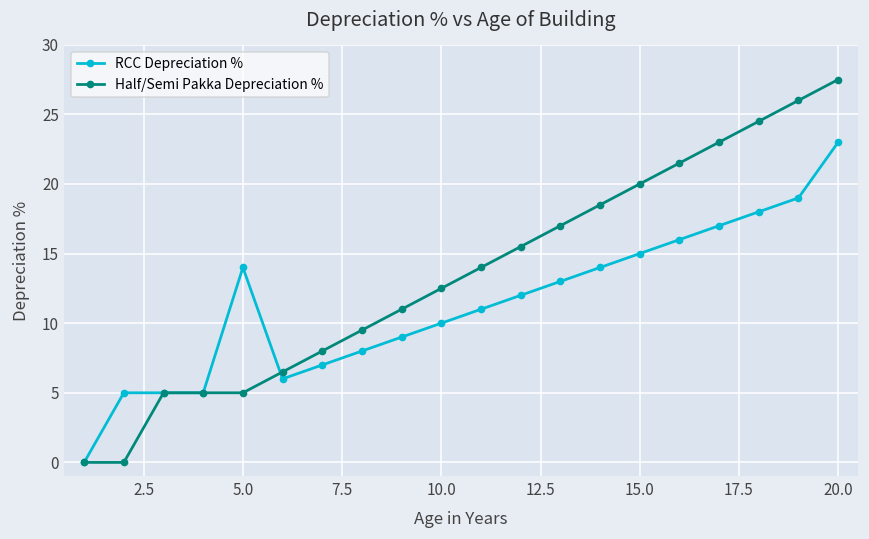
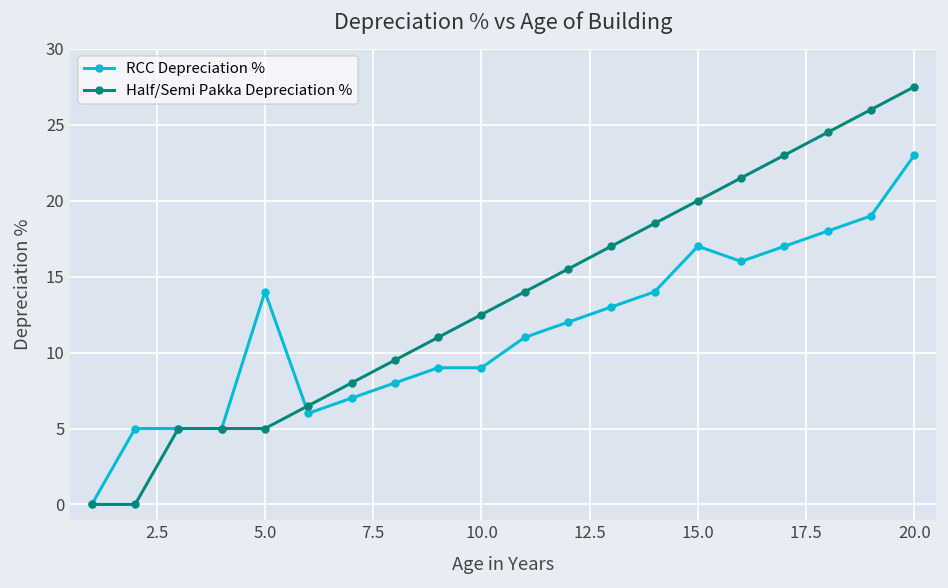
  {
    "RCC Depreciation %": {
      "5.0": 14,
-     "10.0": 10,
-     "15.0": 15,
+     "10.0": 9,
+     "15.0": 17,
      "20.0": 23
    },
    "Half/Semi Pakka Depreciation %": {
      "5.0": 5,
      "10.0": 12.5,
      "15.0": 20,
      "20.0": 27.5
    }
  }
